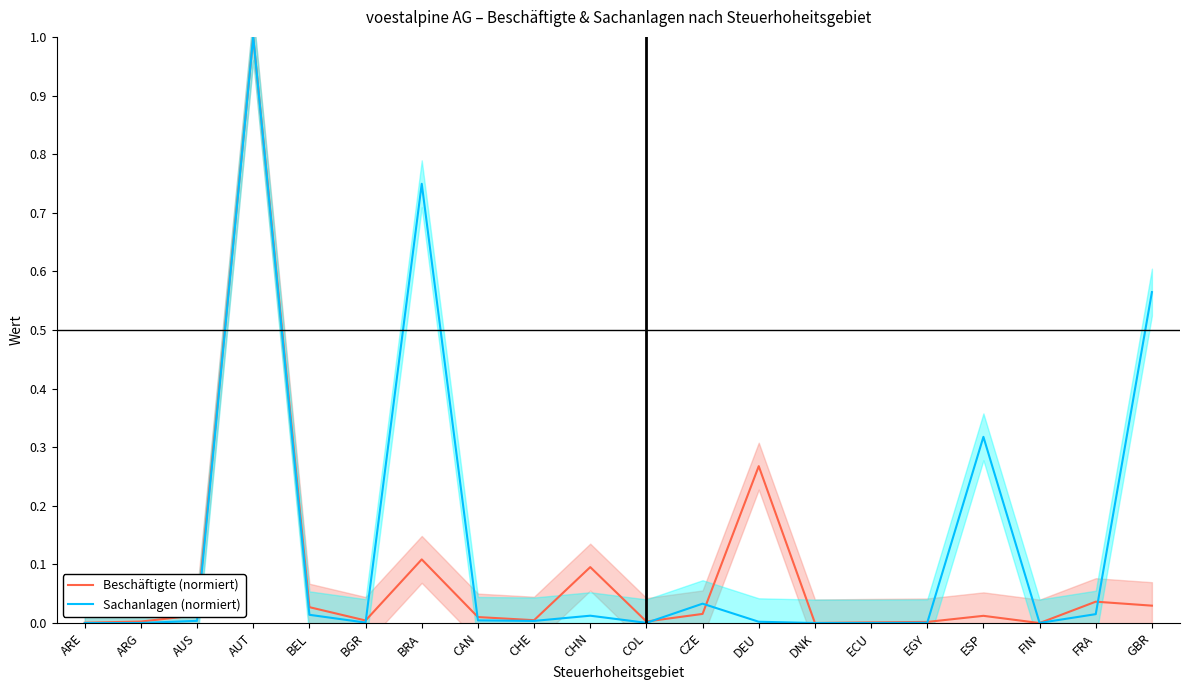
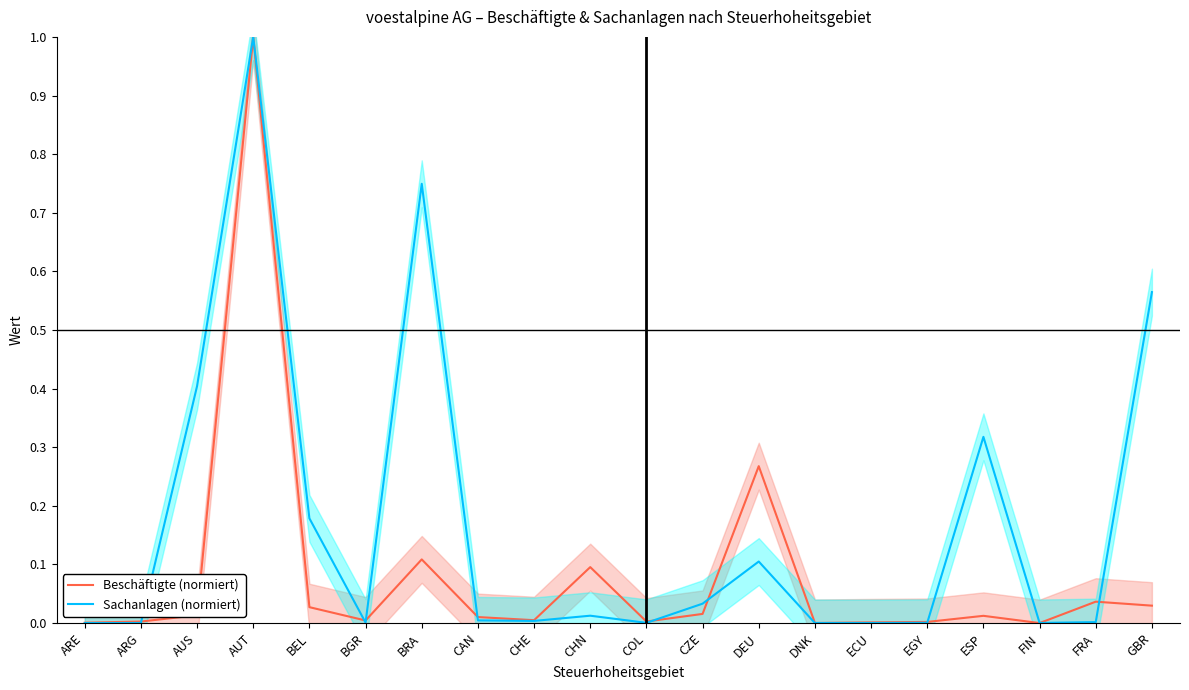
  {
    "Sachanlagen (normiert)": {
-     "AUS": 0.00,
-     "BEL": 0.01,
+     "AUS": 0.40,
+     "BEL": 0.18,
      "BRA": 0.75,
      "CAN": 0.00,
      "CHN": 0.01,
      "CZE": 0.03,
-     "DEU": 0.00,
+     "DEU": 0.10,
      "ESP": 0.32,
-     "FRA": 0.02,
+     "FRA": 0.00,
      "GBR": 0.56
    }
  }
